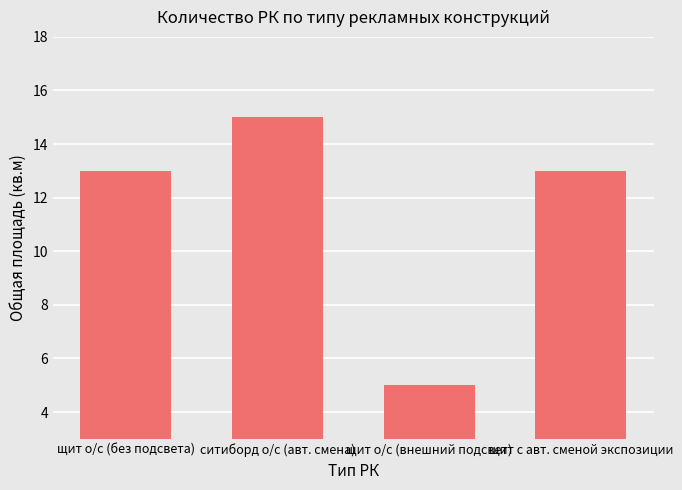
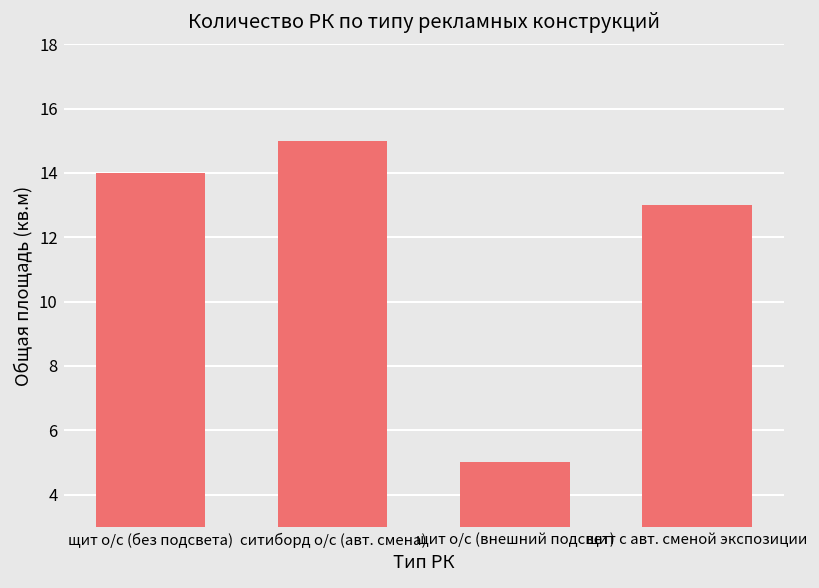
  {
-   "щит о/с (без подсвета)": 13,
+   "щит о/с (без подсвета)": 14,
    "ситиборд о/с (авт. смена)": 15,
    "щит о/с (внешний подсвет)": 5,
    "щит с авт. сменой экспозиции": 13
  }
